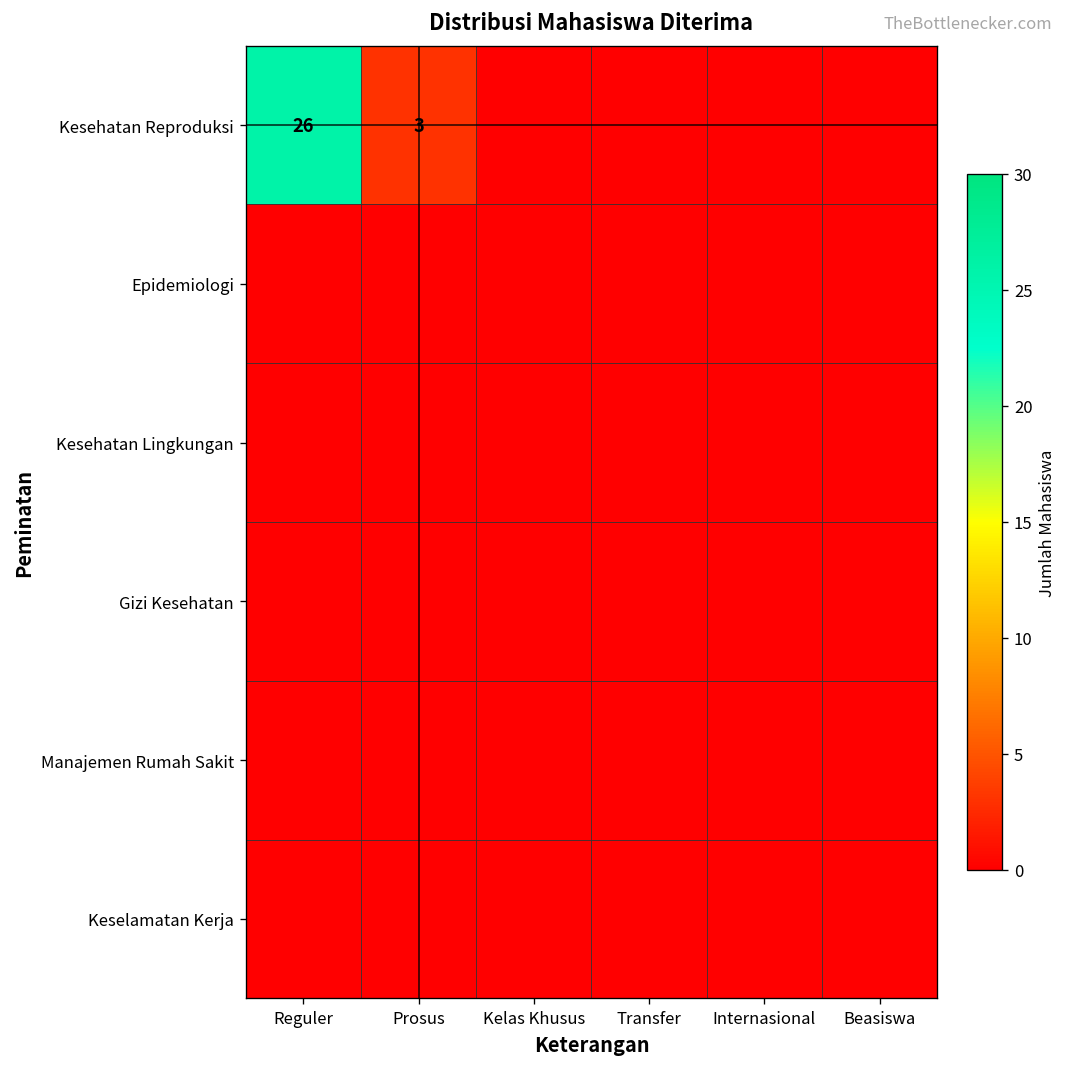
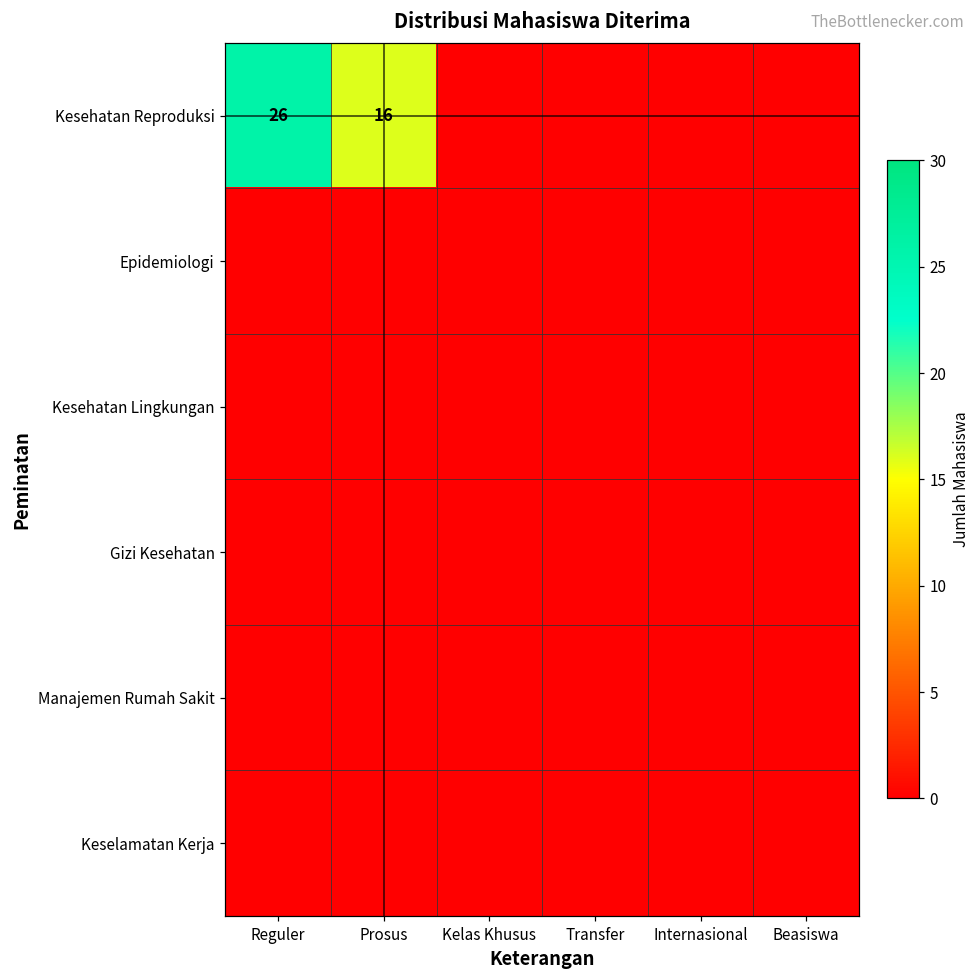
  {
    "Kesehatan Reproduksi": {
      "Reguler": 26,
-     "Prosus": 3
+     "Prosus": 16
    }
  }
